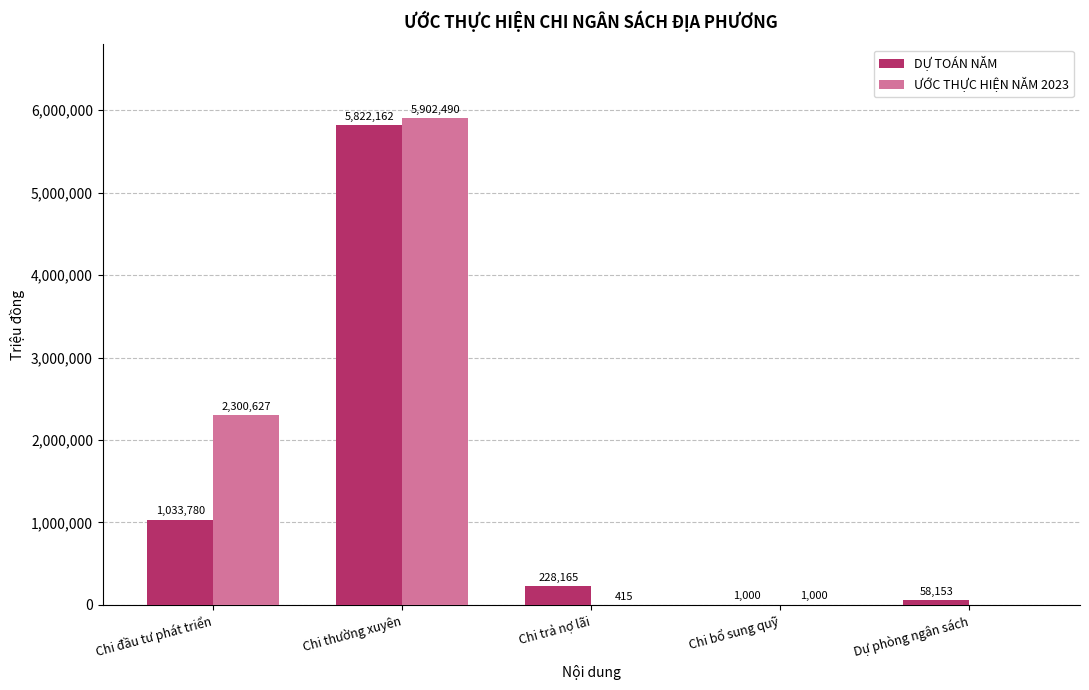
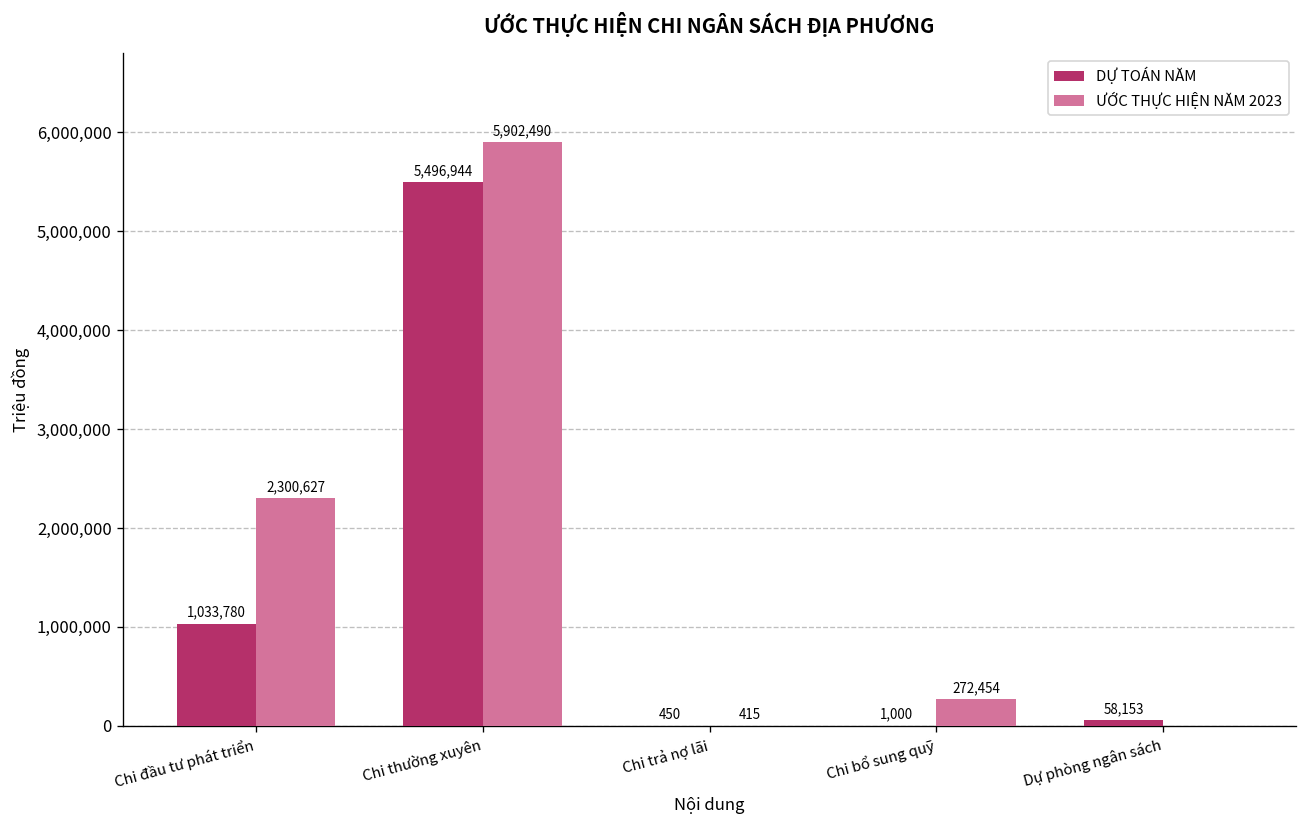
  {
    "DỰ TOÁN NĂM": {
      "Chi đầu tư phát triển": "1,033,780",
-     "Chi thường xuyên": "5,822,162",
-     "Chi trả nợ lãi": "228,165",
+     "Chi thường xuyên": "5,496,944",
+     "Chi trả nợ lãi": "450",
      "Chi bổ sung quỹ": "1,000",
      "Dự phòng ngân sách": "58,153"
    },
    "ƯỚC THỰC HIỆN NĂM 2023": {
      "Chi đầu tư phát triển": "2,300,627",
      "Chi thường xuyên": "5,902,490",
      "Chi trả nợ lãi": "415",
-     "Chi bổ sung quỹ": "1,000"
+     "Chi bổ sung quỹ": "272,454"
    }
  }
